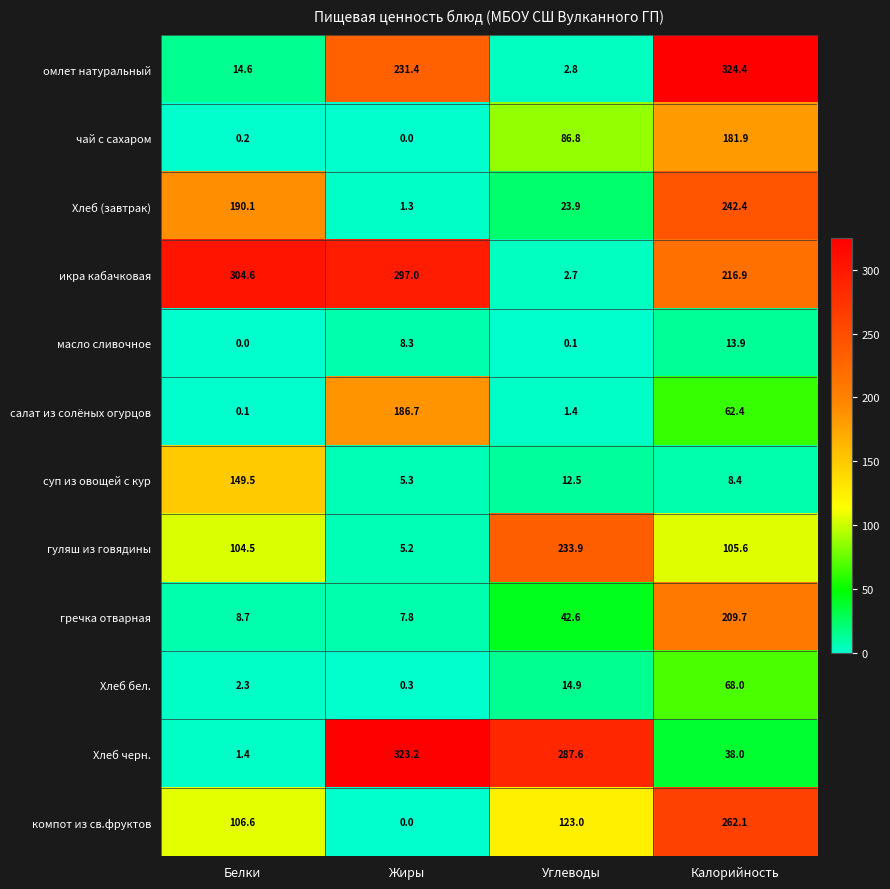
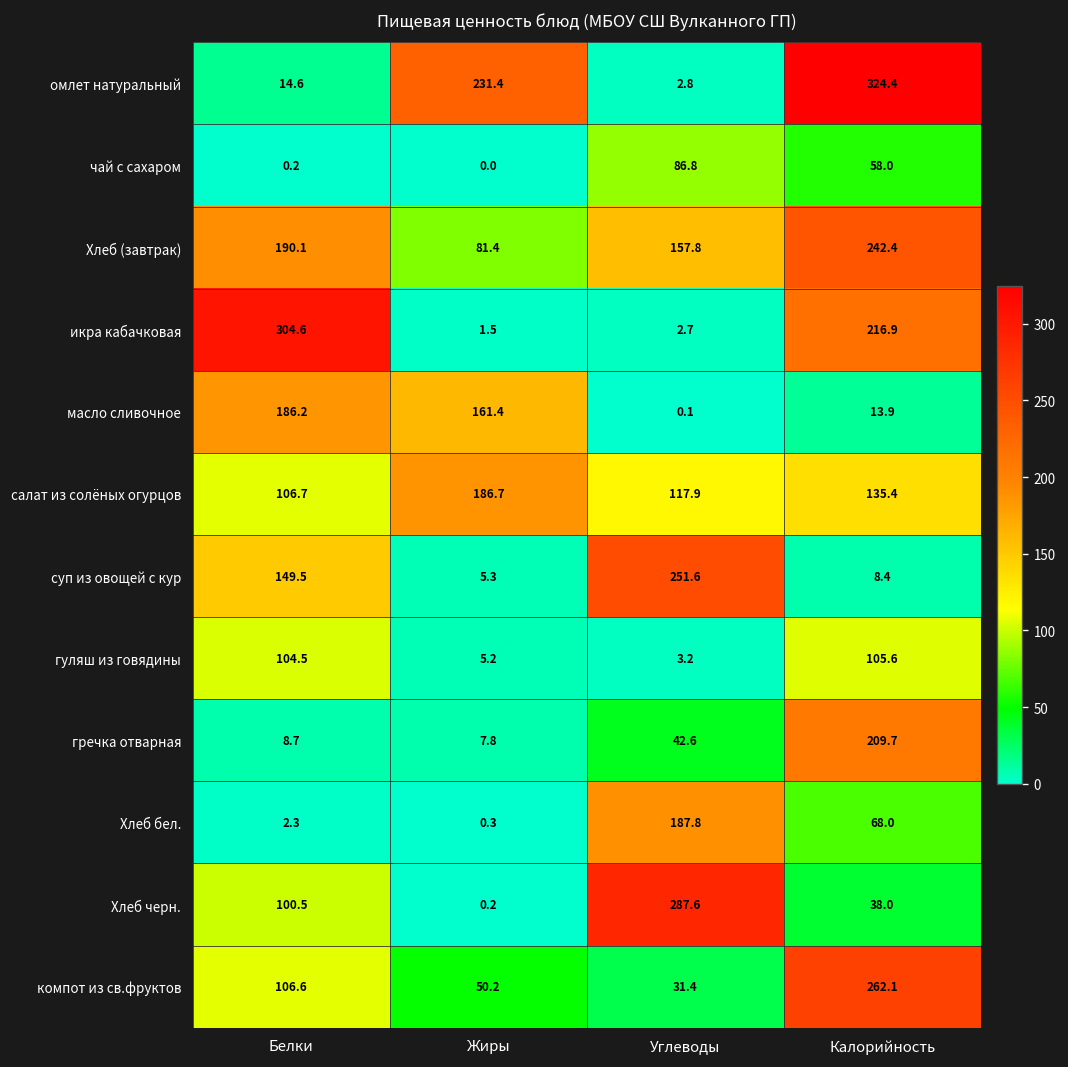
  {
    "омлет натуральный": {
      "Белки": 14.6,
      "Жиры": 231.4,
      "Углеводы": 2.8,
      "Калорийность": 324.4
    },
    "чай с сахаром": {
      "Белки": 0.2,
      "Жиры": 0.0,
      "Углеводы": 86.8,
-     "Калорийность": 181.9
+     "Калорийность": 58.0
    },
    "Хлеб (завтрак)": {
      "Белки": 190.1,
-     "Жиры": 1.3,
-     "Углеводы": 23.9,
+     "Жиры": 81.4,
+     "Углеводы": 157.8,
      "Калорийность": 242.4
    },
    "икра кабачковая": {
      "Белки": 304.6,
-     "Жиры": 297.0,
+     "Жиры": 1.5,
      "Углеводы": 2.7,
      "Калорийность": 216.9
    },
    "масло сливочное": {
-     "Белки": 0.0,
-     "Жиры": 8.3,
+     "Белки": 186.2,
+     "Жиры": 161.4,
      "Углеводы": 0.1,
      "Калорийность": 13.9
    },
    "салат из солёных огурцов": {
-     "Белки": 0.1,
+     "Белки": 106.7,
      "Жиры": 186.7,
-     "Углеводы": 1.4,
-     "Калорийность": 62.4
+     "Углеводы": 117.9,
+     "Калорийность": 135.4
    },
    "суп из овощей с кур": {
      "Белки": 149.5,
      "Жиры": 5.3,
-     "Углеводы": 12.5,
+     "Углеводы": 251.6,
      "Калорийность": 8.4
    },
    "гуляш из говядины": {
      "Белки": 104.5,
      "Жиры": 5.2,
-     "Углеводы": 233.9,
+     "Углеводы": 3.2,
      "Калорийность": 105.6
    },
    "гречка отварная": {
      "Белки": 8.7,
      "Жиры": 7.8,
      "Углеводы": 42.6,
      "Калорийность": 209.7
    },
    "Хлеб бел.": {
      "Белки": 2.3,
      "Жиры": 0.3,
-     "Углеводы": 14.9,
+     "Углеводы": 187.8,
      "Калорийность": 68.0
    },
    "Хлеб черн.": {
-     "Белки": 1.4,
-     "Жиры": 323.2,
+     "Белки": 100.5,
+     "Жиры": 0.2,
      "Углеводы": 287.6,
      "Калорийность": 38.0
    },
    "компот из св.фруктов": {
      "Белки": 106.6,
-     "Жиры": 0.0,
-     "Углеводы": 123.0,
+     "Жиры": 50.2,
+     "Углеводы": 31.4,
      "Калорийность": 262.1
    }
  }
